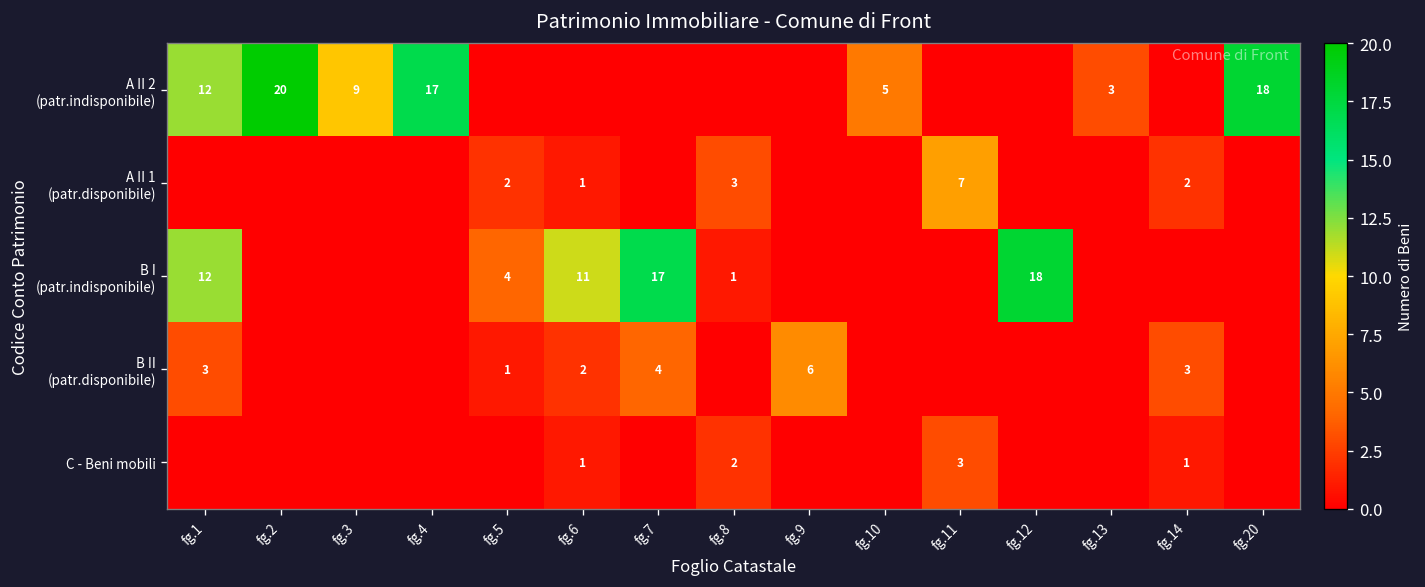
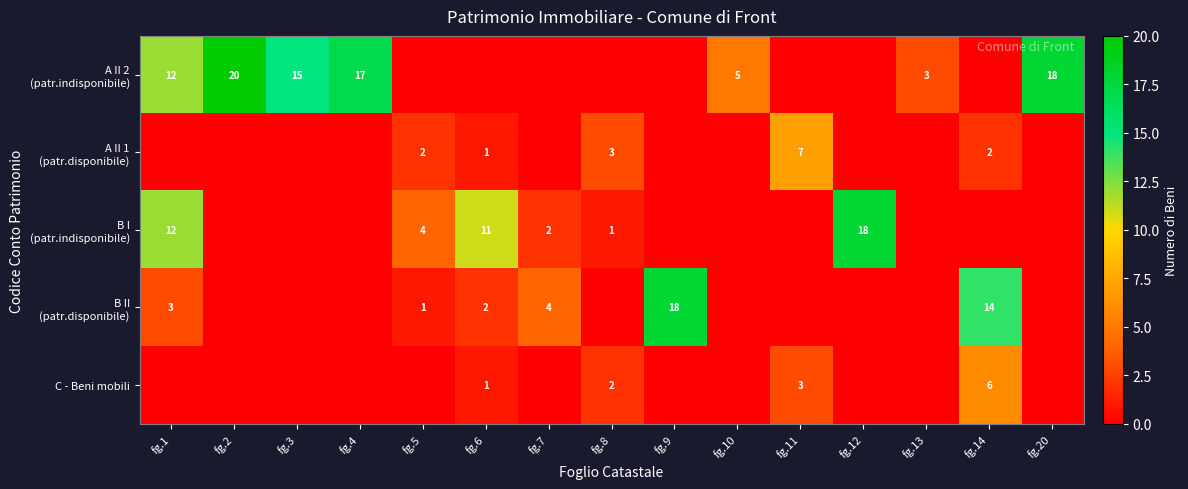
  {
    "A II 2 (patr.indisponibile)": {
      "fg.1": 12,
      "fg.2": 20,
-     "fg.3": 9,
+     "fg.3": 15,
      "fg.4": 17,
      "fg.10": 5,
      "fg.13": 3
    },
    "A II 1 (patr.disponibile)": {
      "fg.5": 2,
      "fg.6": 1,
      "fg.8": 3,
      "fg.11": 7,
      "fg.14": 2
    },
    "B I (patr.indisponibile)": {
      "fg.1": 12,
      "fg.5": 4,
      "fg.6": 11,
-     "fg.7": 17,
+     "fg.7": 2,
      "fg.8": 1,
      "fg.12": 18
    },
    "B II (patr.disponibile)": {
      "fg.1": 3,
      "fg.5": 1,
      "fg.6": 2,
      "fg.7": 4,
-     "fg.9": 6,
-     "fg.14": 3
+     "fg.9": 18,
+     "fg.14": 14
    },
    "C - Beni mobili": {
      "fg.6": 1,
      "fg.8": 2,
      "fg.11": 3,
-     "fg.14": 1
+     "fg.14": 6
    }
  }
